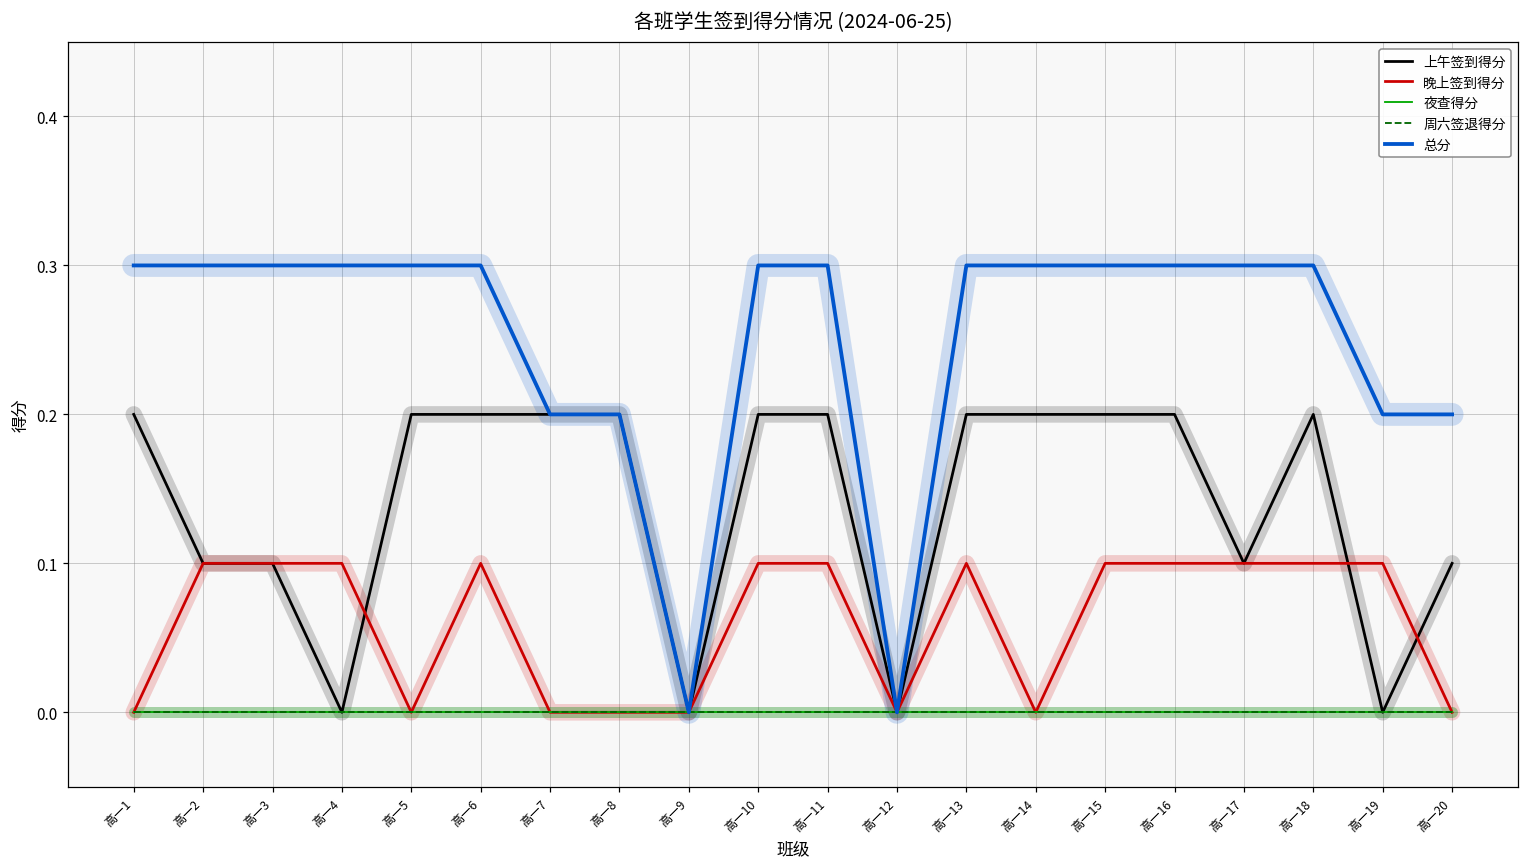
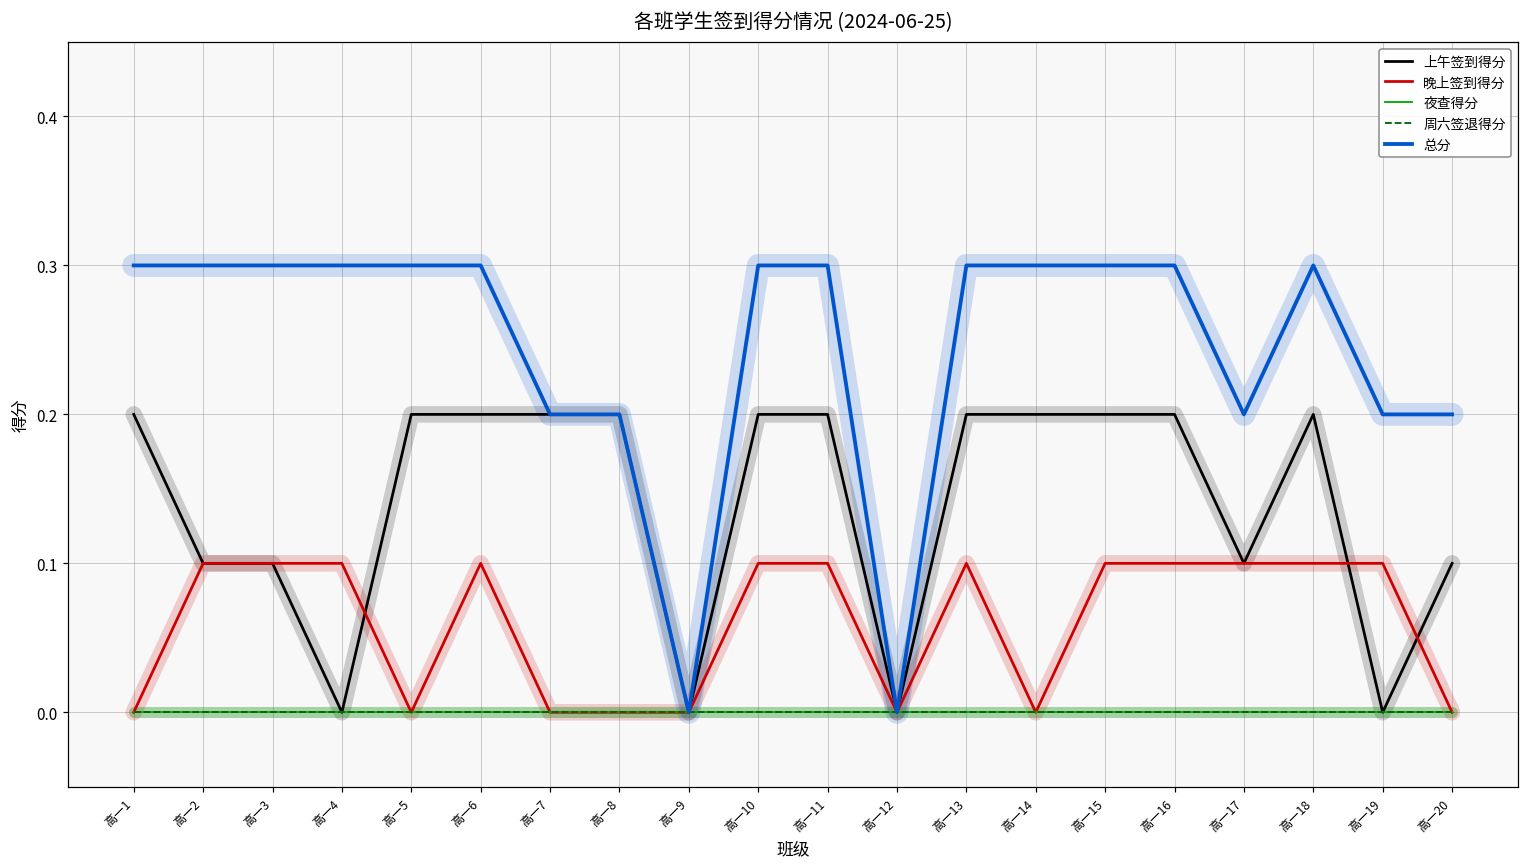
  {
    "上午签到得分": {
      "高一1": 0.2,
      "高一5": 0.2,
      "高一6": 0.2,
      "高一10": 0.2,
      "高一11": 0.2,
      "高一13": 0.2,
      "高一14": 0.2,
      "高一15": 0.2,
      "高一16": 0.2,
      "高一18": 0.2,
      "高一20": 0.1
    },
    "晚上签到得分": {
      "高一4": 0.1,
      "高一6": 0.1,
      "高一10": 0.1,
      "高一11": 0.1,
      "高一13": 0.1,
      "高一15": 0.1,
      "高一16": 0.1,
      "高一18": 0.1,
      "高一19": 0.1
    },
    "周六签退得分": {
      "高一2": 0.0,
      "高一3": 0.0,
      "高一6": 0.0,
      "高一10": 0.0,
      "高一11": 0.0,
      "高一13": 0.0,
      "高一15": 0.0,
      "高一16": 0.0,
      "高一17": 0.0,
      "高一18": 0.0
    },
    "总分": {
      "高一1": 0.3,
      "高一2": 0.3,
      "高一3": 0.3,
      "高一4": 0.3,
      "高一5": 0.3,
      "高一6": 0.3,
      "高一10": 0.3,
      "高一11": 0.3,
      "高一13": 0.3,
      "高一14": 0.3,
      "高一15": 0.3,
      "高一16": 0.3,
-     "高一17": 0.3,
+     "高一17": 0.2,
      "高一18": 0.3,
      "高一19": 0.2,
      "高一20": 0.2
    }
  }
